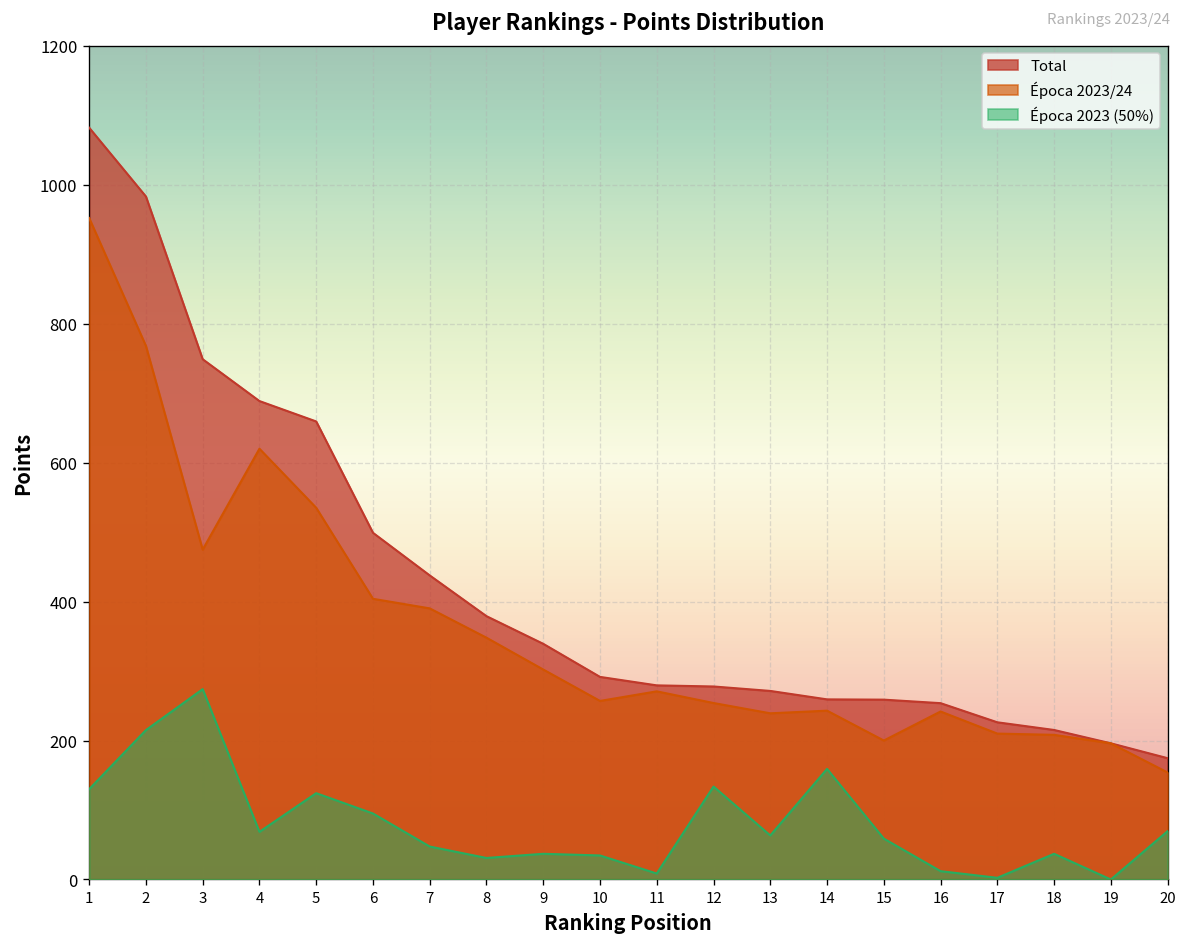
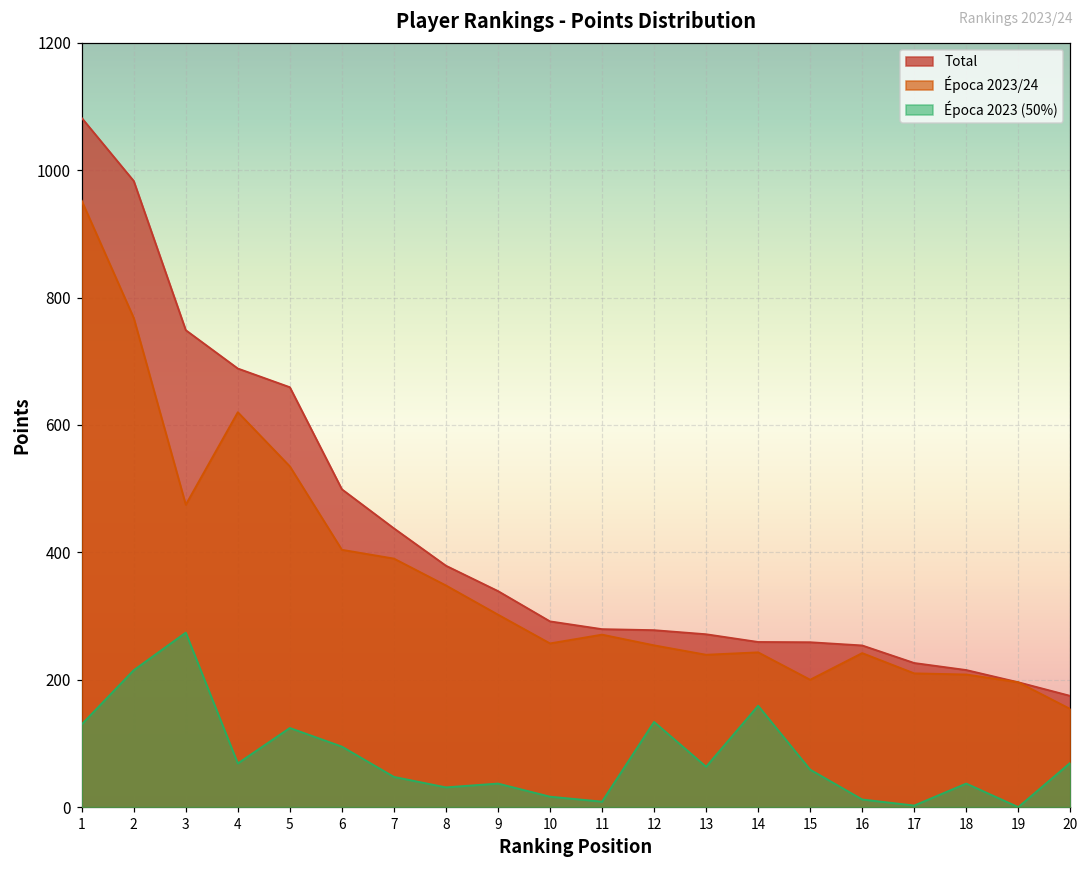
  {
    "Época 2023 (50%)": {
      "1": 130,
      "2": 220,
      "3": 270,
      "4": 70,
      "5": 120,
      "6": 100,
      "7": 50,
      "8": 30,
      "9": 40,
-     "10": 30,
+     "10": 20,
      "11": 10,
      "12": 130,
      "13": 60,
      "14": 160,
      "15": 60,
      "16": 10,
      "17": 0,
      "18": 40,
      "19": 0,
      "20": 70
    }
  }
